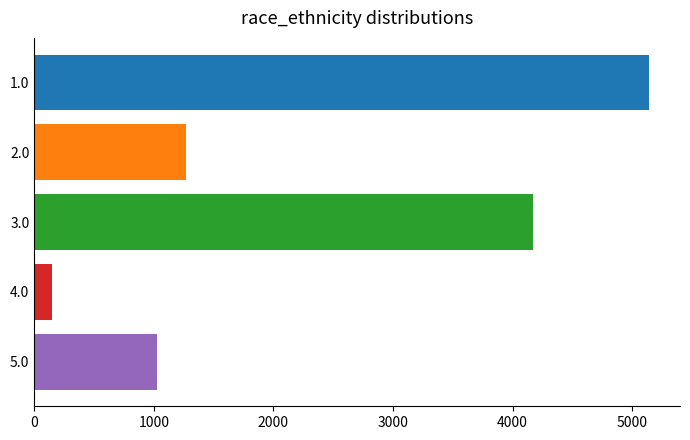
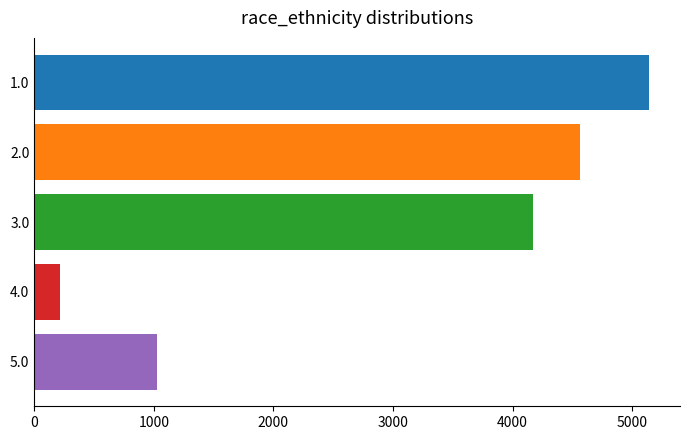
  {
    "1.0": 5140,
-   "2.0": 1270,
+   "2.0": 4570,
    "3.0": 4170,
-   "4.0": 150,
+   "4.0": 220,
    "5.0": 1020
  }
